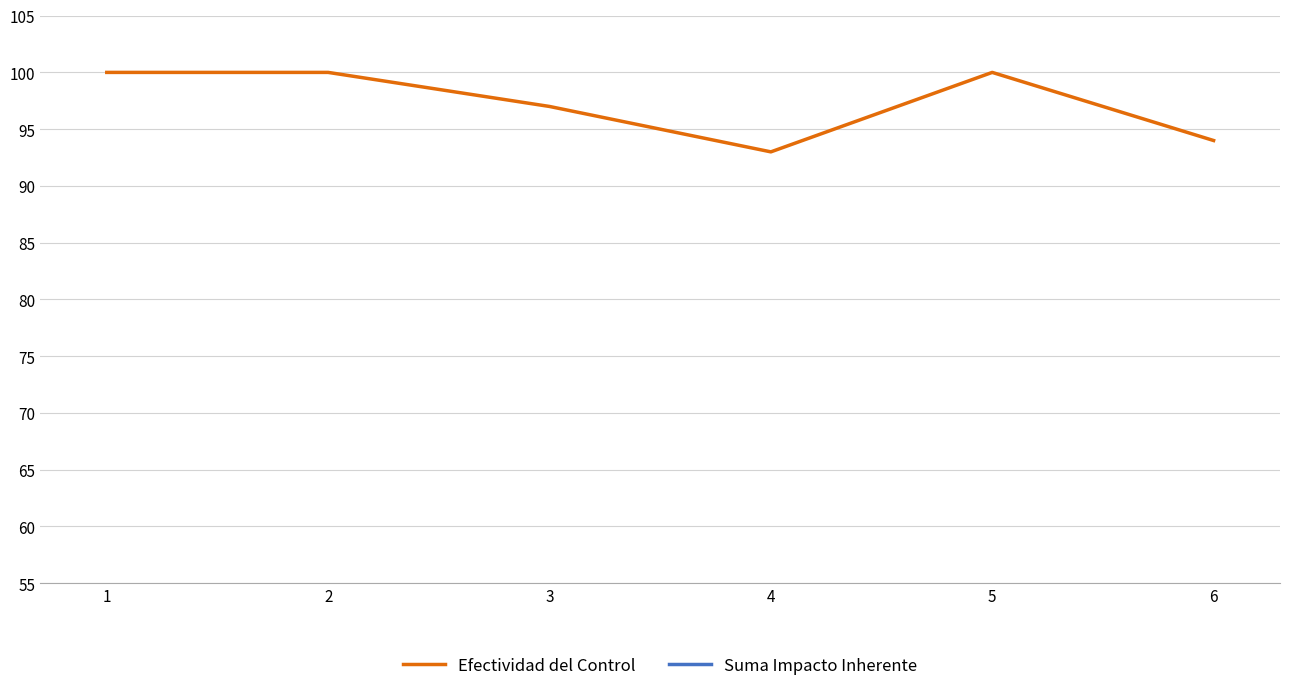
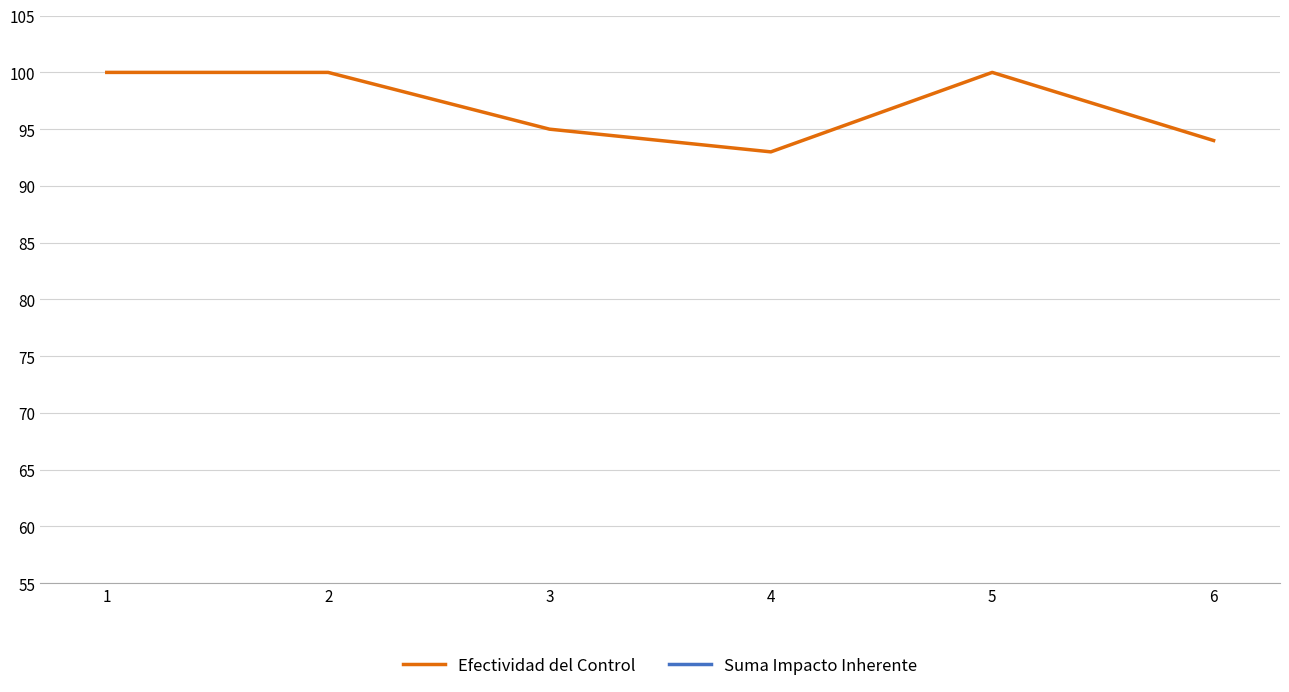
  {
    "Efectividad del Control": {
      "1": 100,
      "2": 100,
-     "3": 97,
+     "3": 95,
      "4": 93,
      "5": 100,
      "6": 94
    }
  }
